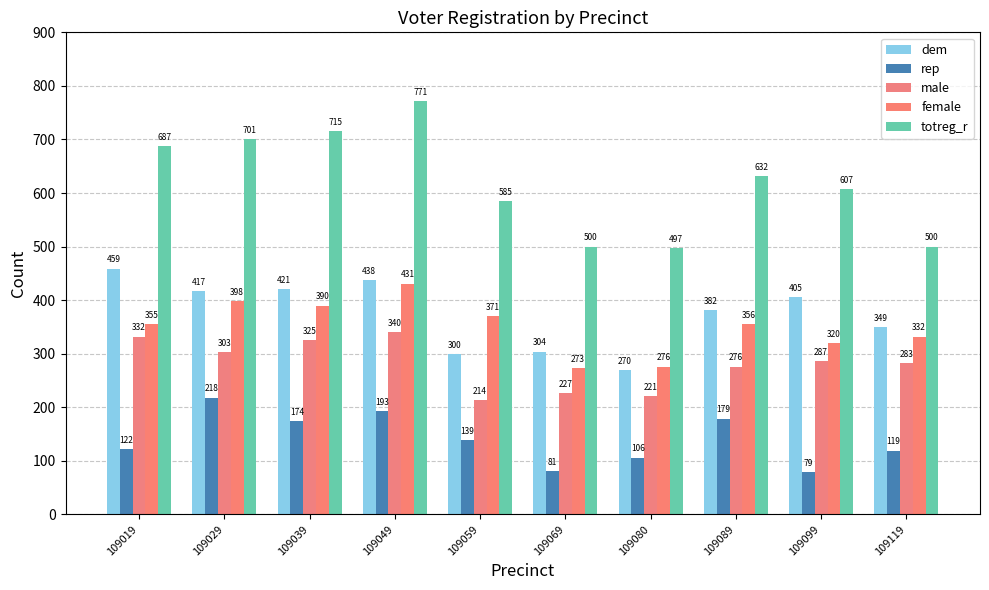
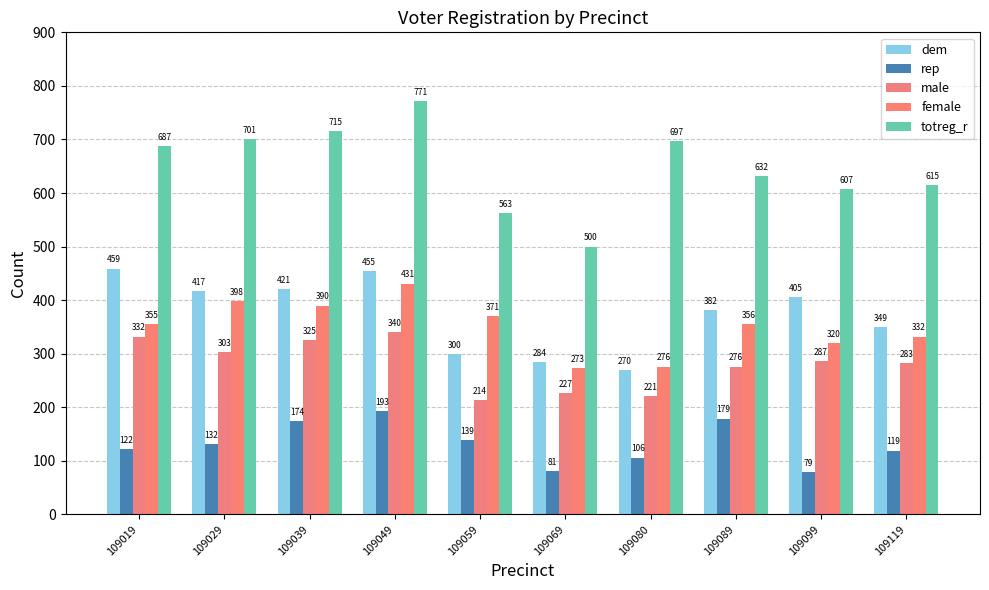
  {
    "dem": {
      "109019": 459,
      "109029": 417,
      "109039": 421,
-     "109049": 438,
+     "109049": 455,
      "109059": 300,
-     "109069": 304,
+     "109069": 284,
      "109080": 270,
      "109089": 382,
      "109099": 405,
      "109119": 349
    },
    "rep": {
      "109019": 122,
-     "109029": 218,
+     "109029": 132,
      "109039": 174,
      "109049": 193,
      "109059": 139,
      "109069": 81,
      "109080": 106,
      "109089": 179,
      "109099": 79,
      "109119": 119
    },
    "totreg_r": {
      "109019": 687,
      "109029": 701,
      "109039": 715,
      "109049": 771,
-     "109059": 585,
+     "109059": 563,
      "109069": 500,
-     "109080": 497,
+     "109080": 697,
      "109089": 632,
      "109099": 607,
-     "109119": 500
+     "109119": 615
    }
  }
